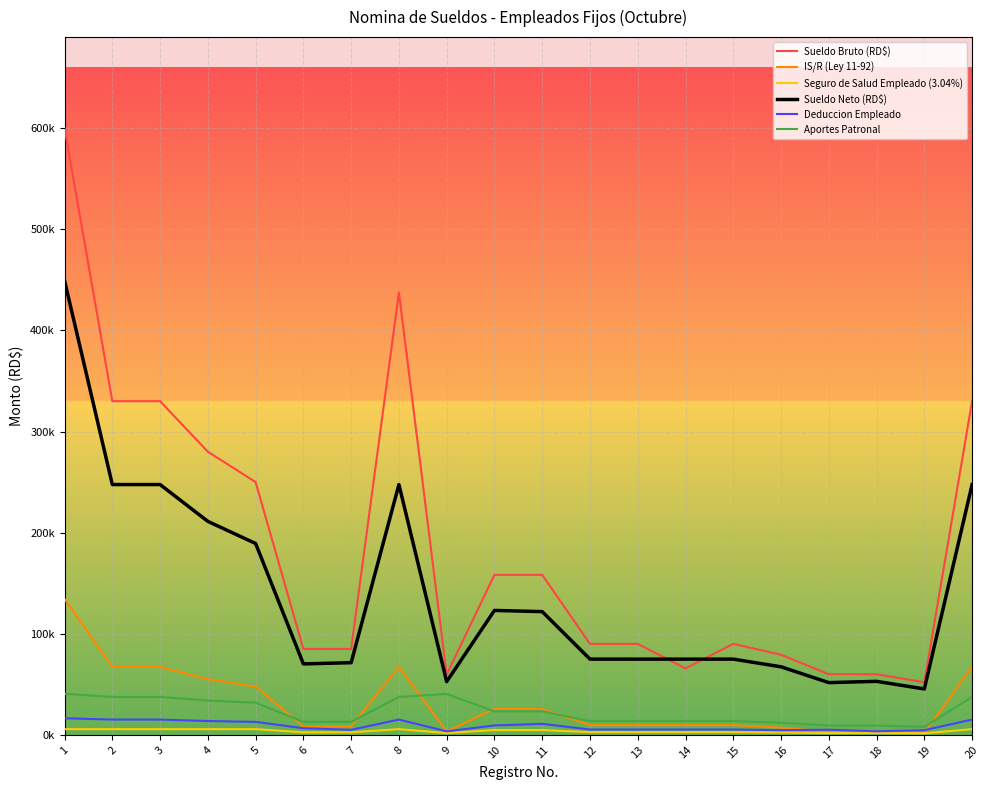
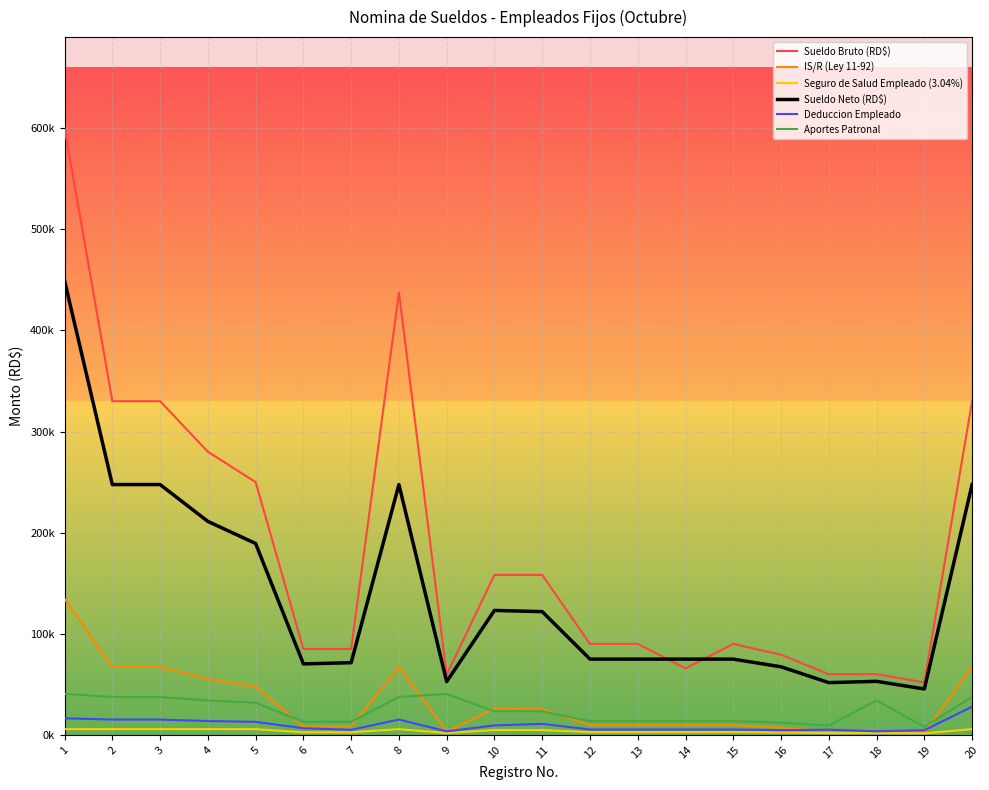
  {
    "Sueldo Bruto (RD$)": {
      "1": 600000,
      "2": 330000,
      "3": 330000,
      "4": 280000,
      "5": 250000,
      "6": 85000,
      "7": 85000,
      "8": 437000,
      "9": 60000,
      "10": 158000,
      "11": 158000,
      "12": 90000,
      "13": 90000,
      "14": 66000,
      "15": 90000,
      "16": 79000,
      "17": 60000,
      "18": 60000,
      "19": 52000,
      "20": 330000
    },
    "IS/R (Ley 11-92)": {
      "1": 134000,
      "2": 67000,
      "3": 67000,
      "4": 55000,
      "5": 48000,
      "7": 9000,
      "8": 67000,
      "10": 26000,
      "12": 10000,
      "13": 10000,
      "14": 10000,
      "15": 10000,
      "16": 7000,
      "20": 67000
    },
    "Seguro de Salud Empleado (3.04%)": {
      "1": 6000,
      "2": 6000,
      "3": 6000,
      "4": 6000,
      "5": 6000,
      "6": 3000,
      "8": 6000,
      "10": 5000,
      "11": 5000,
      "12": 3000,
      "13": 3000,
      "14": 3000,
      "15": 3000,
      "20": 6000
    },
    "Sueldo Neto (RD$)": {
      "1": 449000,
      "2": 248000,
      "3": 248000,
      "4": 211000,
      "5": 189000,
      "6": 70000,
      "7": 71000,
      "8": 248000,
      "9": 53000,
      "10": 123000,
      "11": 122000,
      "12": 75000,
      "13": 75000,
      "14": 75000,
      "15": 75000,
      "16": 67000,
      "17": 52000,
      "18": 53000,
      "19": 45000,
      "20": 248000
    },
    "Deduccion Empleado": {
      "1": 16000,
      "2": 15000,
      "3": 15000,
      "4": 14000,
      "5": 13000,
      "8": 15000,
      "10": 9000,
      "11": 11000,
      "12": 5000,
      "13": 5000,
      "14": 5000,
      "15": 5000,
      "19": 5000,
-     "20": 15000
+     "20": 28000
    },
    "Aportes Patronal": {
      "1": 41000,
      "2": 38000,
      "3": 38000,
      "4": 34000,
      "5": 32000,
      "6": 13000,
      "7": 13000,
      "8": 38000,
      "9": 40000,
      "10": 23000,
      "12": 14000,
      "13": 14000,
      "14": 14000,
      "15": 14000,
      "16": 12000,
      "17": 9000,
-     "18": 9000,
+     "18": 34000,
      "19": 8000,
      "20": 38000
    }
  }
